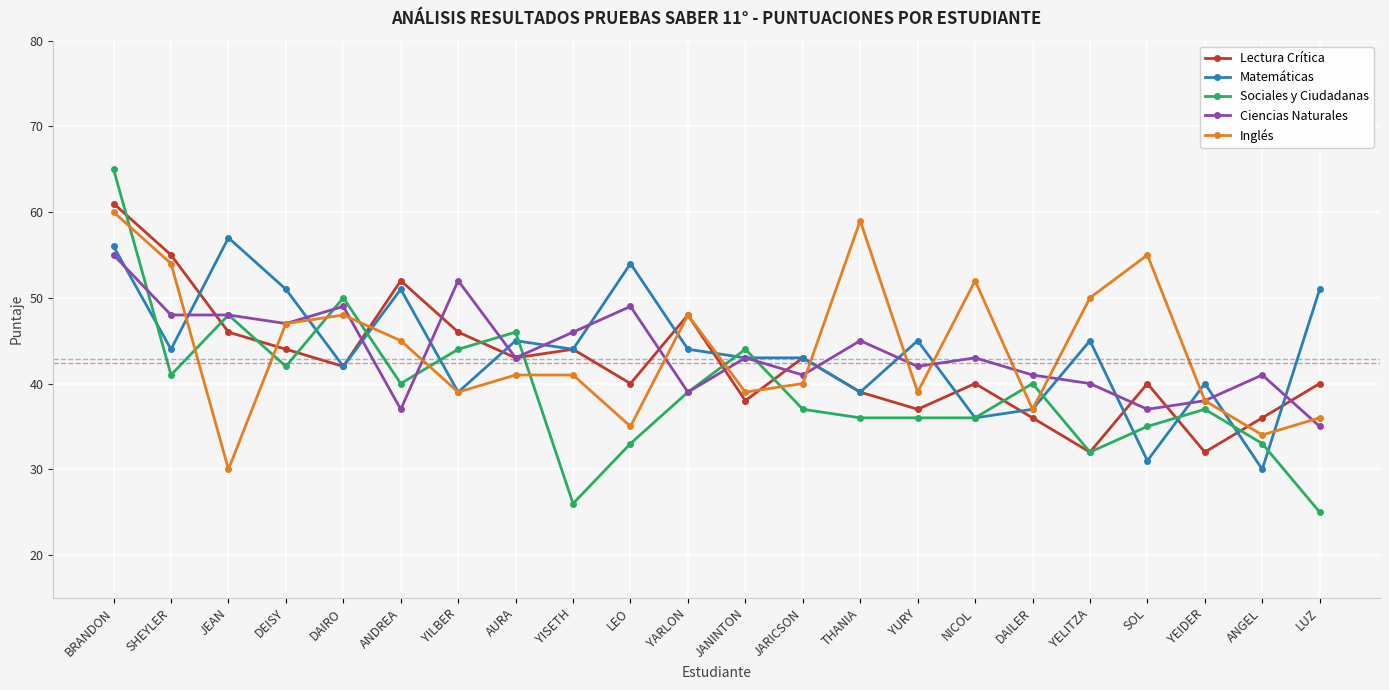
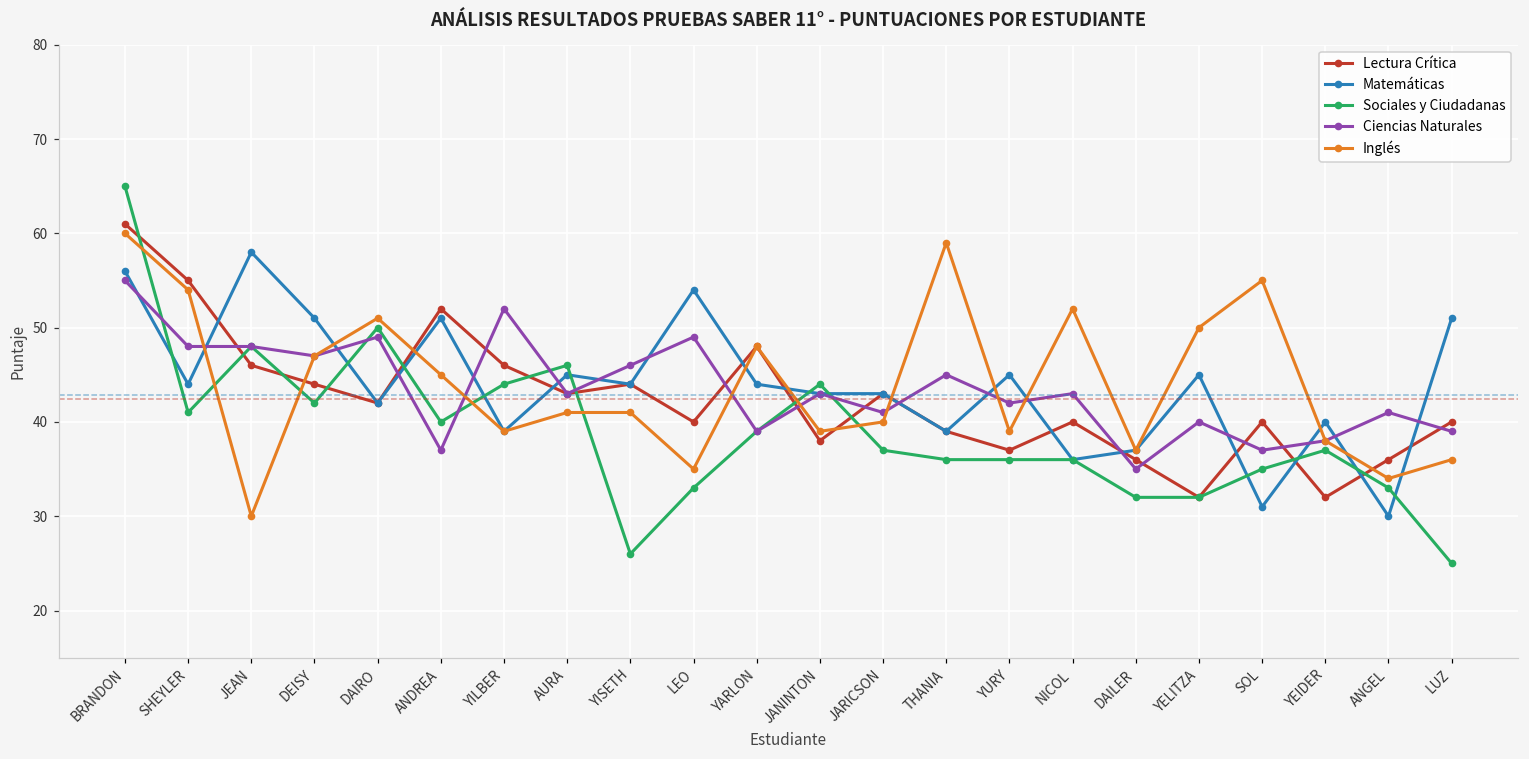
  {
    "Lectura Crítica": {
      "BRANDON": 61,
      "SHEYLER": 55,
      "JEAN": 46,
      "DEISY": 44,
      "ANDREA": 52,
      "YILBER": 46,
      "LEO": 40,
      "JANINTON": 38,
      "YURY": 37,
      "NICOL": 40,
      "DAILER": 36,
      "SOL": 40,
      "YEIDER": 32,
      "ANGEL": 36,
      "LUZ": 40
    },
    "Matemáticas": {
      "BRANDON": 56,
      "SHEYLER": 44,
-     "JEAN": 57,
+     "JEAN": 58,
      "DEISY": 51,
      "ANDREA": 51,
      "AURA": 45,
      "LEO": 54,
      "YARLON": 44,
      "YURY": 45,
      "YELITZA": 45,
      "SOL": 31,
      "YEIDER": 40,
      "ANGEL": 30,
      "LUZ": 51
    },
    "Sociales y Ciudadanas": {
      "BRANDON": 65,
      "SHEYLER": 41,
      "DEISY": 42,
      "DAIRO": 50,
      "ANDREA": 40,
      "YILBER": 44,
      "AURA": 46,
      "YISETH": 26,
      "LEO": 33,
      "JANINTON": 44,
      "JARICSON": 37,
      "THANIA": 36,
      "YURY": 36,
-     "DAILER": 40,
+     "DAILER": 32,
      "SOL": 35,
      "YEIDER": 37,
      "ANGEL": 33,
      "LUZ": 25
    },
    "Ciencias Naturales": {
      "BRANDON": 55,
      "SHEYLER": 48,
      "DAIRO": 49,
      "ANDREA": 37,
      "YILBER": 52,
      "YISETH": 46,
      "LEO": 49,
      "JARICSON": 41,
      "THANIA": 45,
      "YURY": 42,
      "NICOL": 43,
-     "DAILER": 41,
+     "DAILER": 35,
      "YELITZA": 40,
      "SOL": 37,
      "ANGEL": 41,
-     "LUZ": 35
+     "LUZ": 39
    },
    "Inglés": {
      "BRANDON": 60,
      "SHEYLER": 54,
      "JEAN": 30,
-     "DAIRO": 48,
+     "DAIRO": 51,
      "ANDREA": 45,
      "AURA": 41,
      "YISETH": 41,
      "LEO": 35,
      "JANINTON": 39,
      "JARICSON": 40,
      "THANIA": 59,
      "YURY": 39,
      "NICOL": 52,
      "YELITZA": 50,
      "SOL": 55,
      "ANGEL": 34,
      "LUZ": 36
    }
  }
